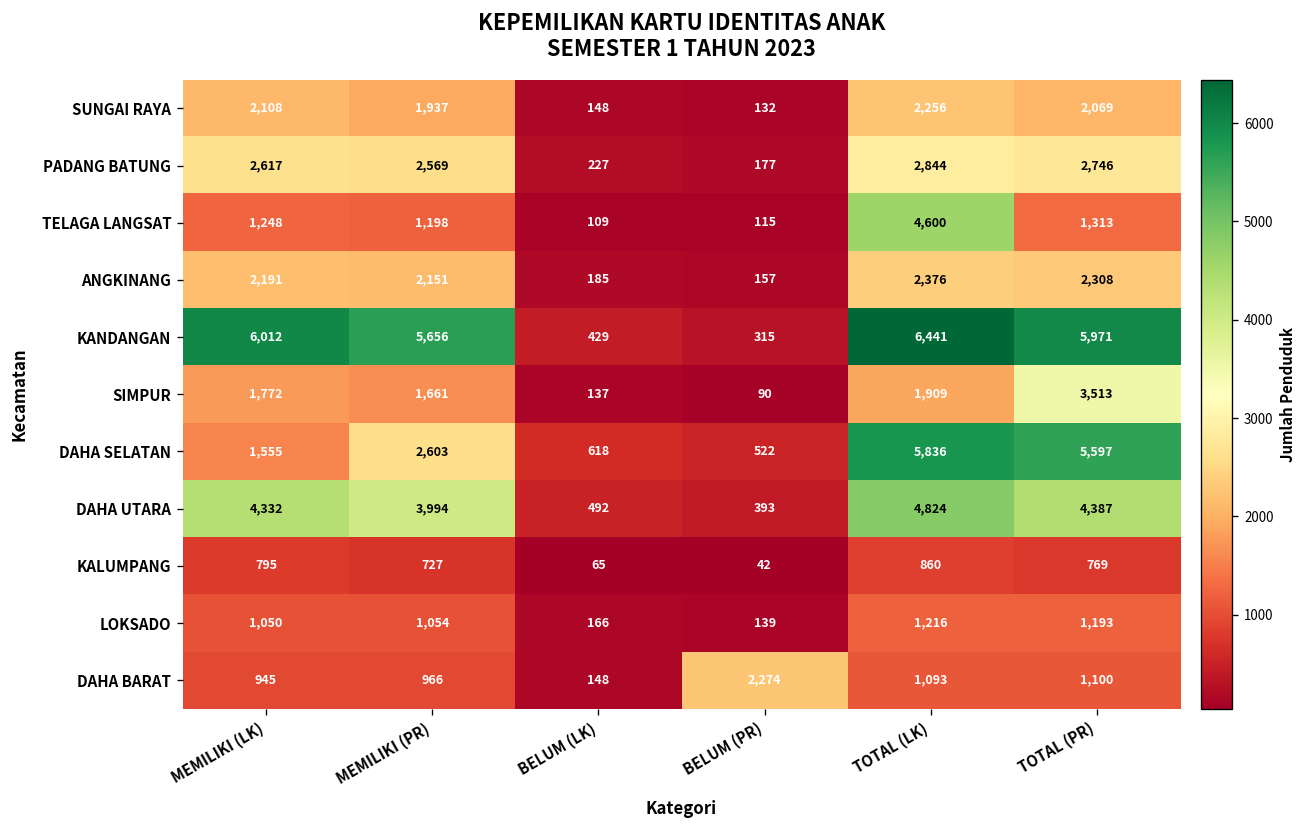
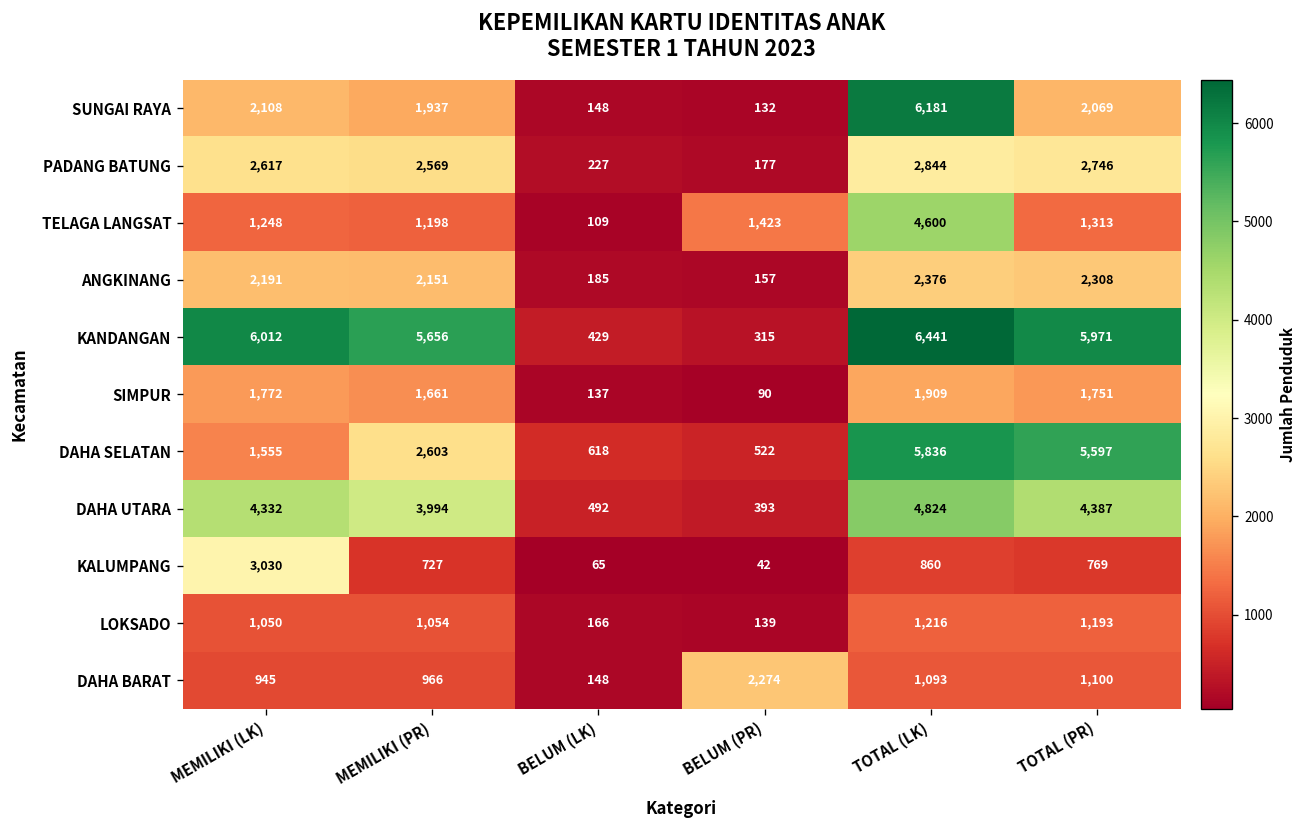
  {
    "SUNGAI RAYA": {
      "MEMILIKI (LK)": "2,108",
      "MEMILIKI (PR)": "1,937",
      "BELUM (LK)": "148",
      "BELUM (PR)": "132",
-     "TOTAL (LK)": "2,256",
+     "TOTAL (LK)": "6,181",
      "TOTAL (PR)": "2,069"
    },
    "PADANG BATUNG": {
      "MEMILIKI (LK)": "2,617",
      "MEMILIKI (PR)": "2,569",
      "BELUM (LK)": "227",
      "BELUM (PR)": "177",
      "TOTAL (LK)": "2,844",
      "TOTAL (PR)": "2,746"
    },
    "TELAGA LANGSAT": {
      "MEMILIKI (LK)": "1,248",
      "MEMILIKI (PR)": "1,198",
      "BELUM (LK)": "109",
-     "BELUM (PR)": "115",
+     "BELUM (PR)": "1,423",
      "TOTAL (LK)": "4,600",
      "TOTAL (PR)": "1,313"
    },
    "ANGKINANG": {
      "MEMILIKI (LK)": "2,191",
      "MEMILIKI (PR)": "2,151",
      "BELUM (LK)": "185",
      "BELUM (PR)": "157",
      "TOTAL (LK)": "2,376",
      "TOTAL (PR)": "2,308"
    },
    "KANDANGAN": {
      "MEMILIKI (LK)": "6,012",
      "MEMILIKI (PR)": "5,656",
      "BELUM (LK)": "429",
      "BELUM (PR)": "315",
      "TOTAL (LK)": "6,441",
      "TOTAL (PR)": "5,971"
    },
    "SIMPUR": {
      "MEMILIKI (LK)": "1,772",
      "MEMILIKI (PR)": "1,661",
      "BELUM (LK)": "137",
      "BELUM (PR)": "90",
      "TOTAL (LK)": "1,909",
-     "TOTAL (PR)": "3,513"
+     "TOTAL (PR)": "1,751"
    },
    "DAHA SELATAN": {
      "MEMILIKI (LK)": "1,555",
      "MEMILIKI (PR)": "2,603",
      "BELUM (LK)": "618",
      "BELUM (PR)": "522",
      "TOTAL (LK)": "5,836",
      "TOTAL (PR)": "5,597"
    },
    "DAHA UTARA": {
      "MEMILIKI (LK)": "4,332",
      "MEMILIKI (PR)": "3,994",
      "BELUM (LK)": "492",
      "BELUM (PR)": "393",
      "TOTAL (LK)": "4,824",
      "TOTAL (PR)": "4,387"
    },
    "KALUMPANG": {
-     "MEMILIKI (LK)": "795",
+     "MEMILIKI (LK)": "3,030",
      "MEMILIKI (PR)": "727",
      "BELUM (LK)": "65",
      "BELUM (PR)": "42",
      "TOTAL (LK)": "860",
      "TOTAL (PR)": "769"
    },
    "LOKSADO": {
      "MEMILIKI (LK)": "1,050",
      "MEMILIKI (PR)": "1,054",
      "BELUM (LK)": "166",
      "BELUM (PR)": "139",
      "TOTAL (LK)": "1,216",
      "TOTAL (PR)": "1,193"
    },
    "DAHA BARAT": {
      "MEMILIKI (LK)": "945",
      "MEMILIKI (PR)": "966",
      "BELUM (LK)": "148",
      "BELUM (PR)": "2,274",
      "TOTAL (LK)": "1,093",
      "TOTAL (PR)": "1,100"
    }
  }
